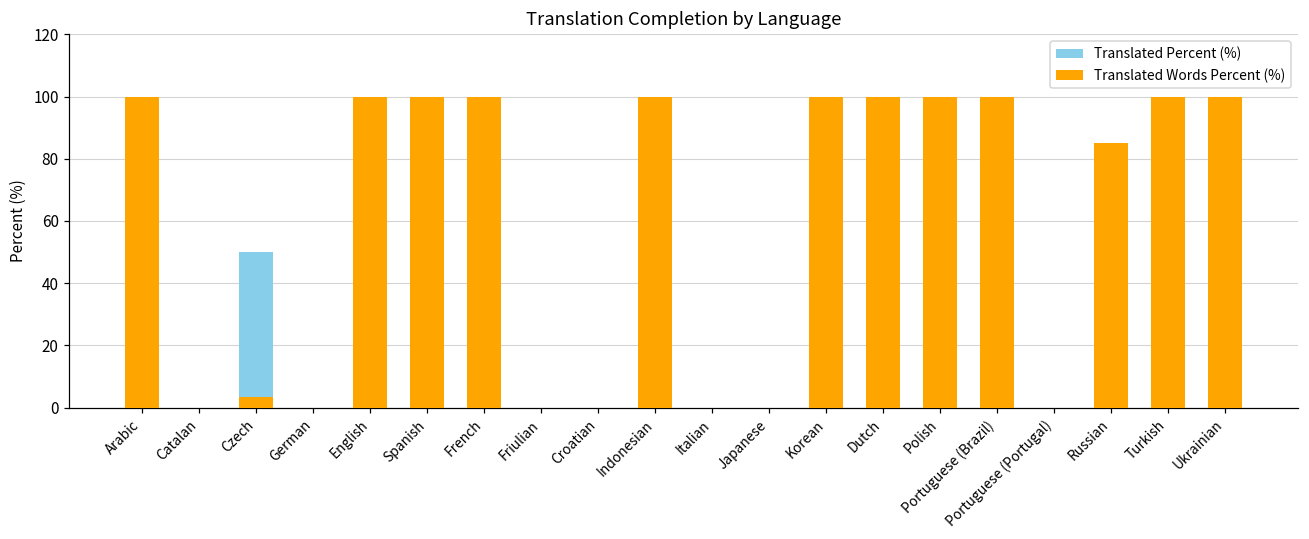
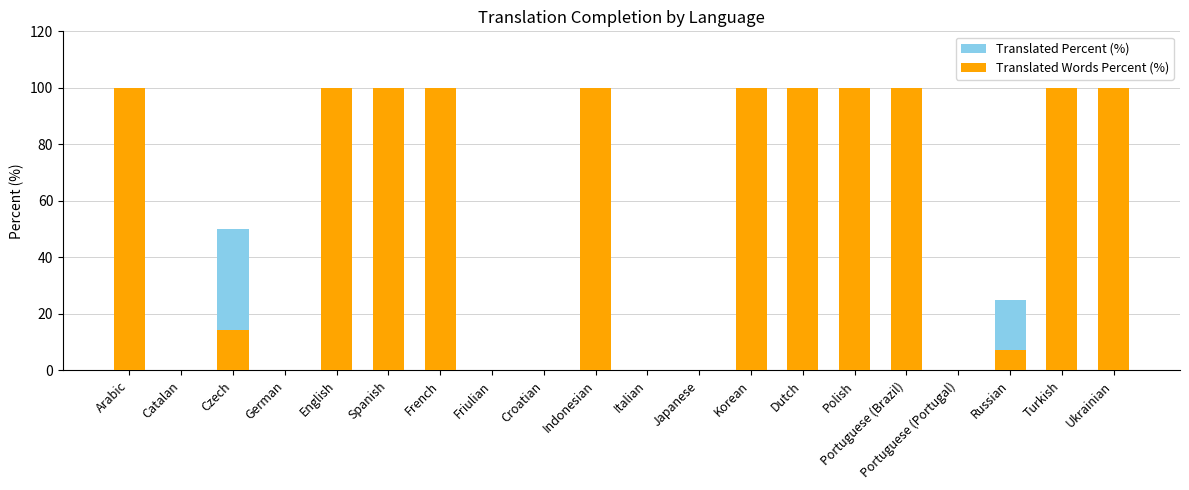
  {
    "Translated Percent (%)": {
      "Arabic": 100,
      "Catalan": 0,
      "Czech": 50,
      "German": 0,
      "English": 100,
      "Spanish": 100,
      "French": 100,
      "Friulian": 0,
      "Croatian": 0,
      "Indonesian": 100,
      "Italian": 0,
      "Japanese": 0,
      "Korean": 100,
      "Dutch": 100,
      "Polish": 100,
      "Portuguese (Brazil)": 100,
      "Portuguese (Portugal)": 0,
      "Turkish": 100,
      "Ukrainian": 100
    },
    "Translated Words Percent (%)": {
      "Arabic": 100,
      "Catalan": 0,
-     "Czech": 3,
+     "Czech": 14,
      "German": 0,
      "English": 100,
      "Spanish": 100,
      "French": 100,
      "Friulian": 0,
      "Croatian": 0,
      "Indonesian": 100,
      "Italian": 0,
      "Japanese": 0,
      "Korean": 100,
      "Dutch": 100,
      "Polish": 100,
      "Portuguese (Brazil)": 100,
      "Portuguese (Portugal)": 0,
-     "Russian": 85,
+     "Russian": 7,
      "Turkish": 100,
      "Ukrainian": 100
    }
  }
